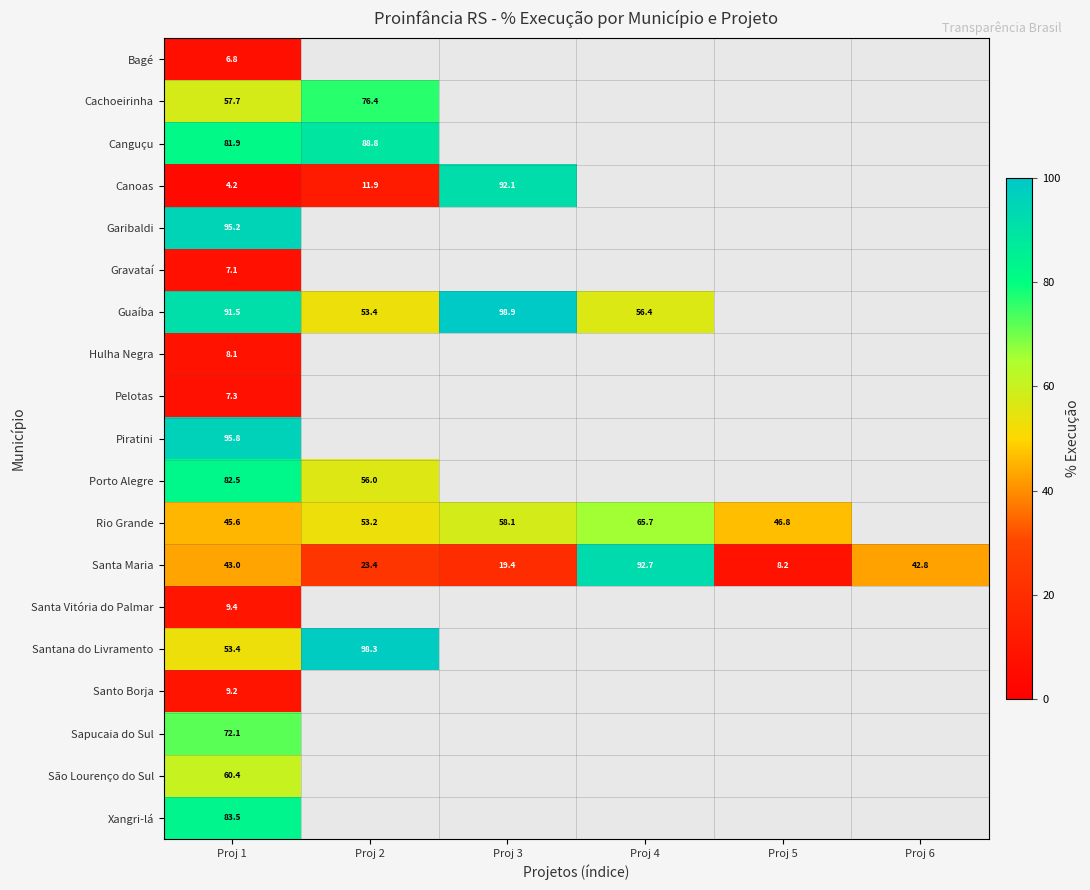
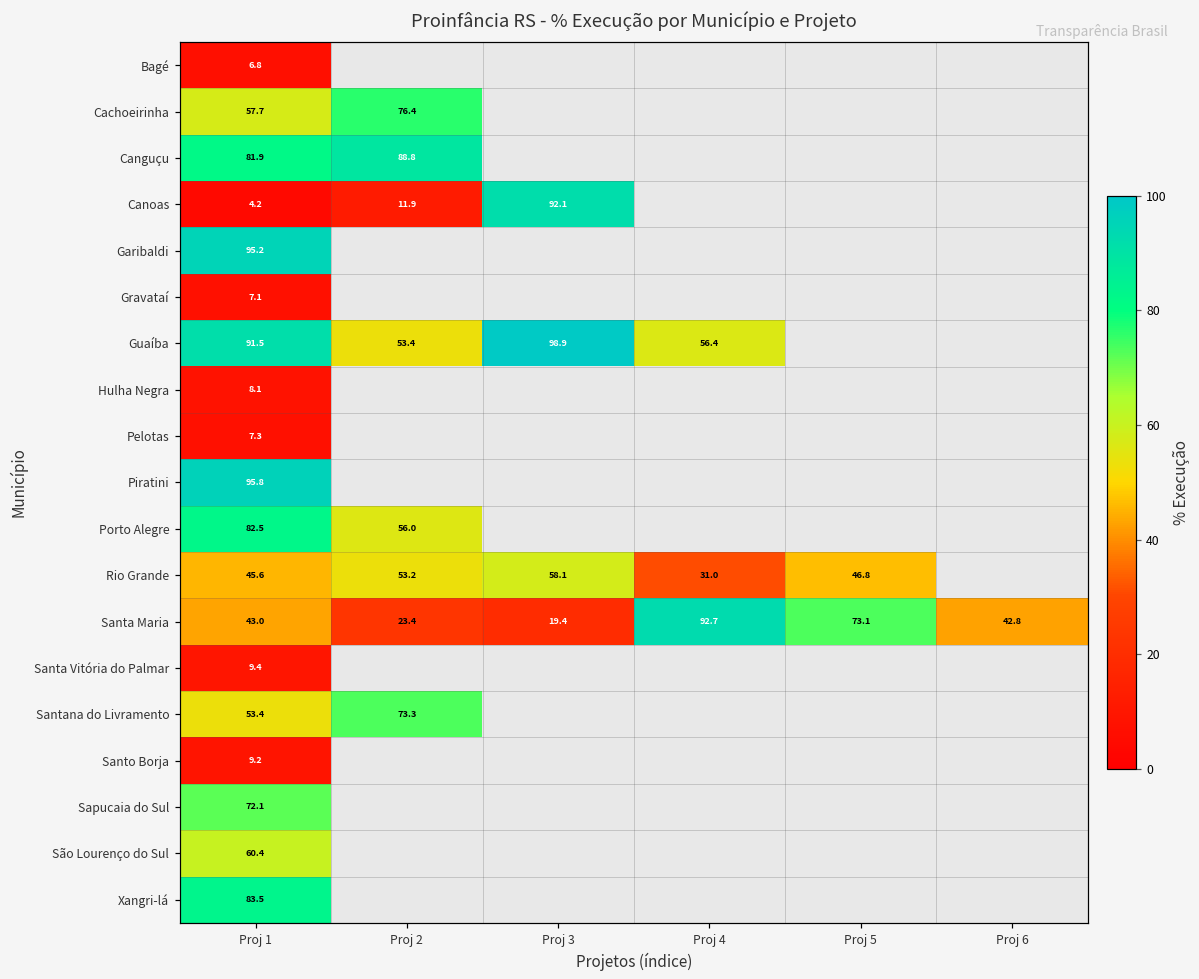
  {
    "Bagé": {
      "Proj 1": 6.8
    },
    "Cachoeirinha": {
      "Proj 1": 57.7,
      "Proj 2": 76.4
    },
    "Canguçu": {
      "Proj 1": 81.9,
      "Proj 2": 88.8
    },
    "Canoas": {
      "Proj 1": 4.2,
      "Proj 2": 11.9,
      "Proj 3": 92.1
    },
    "Garibaldi": {
      "Proj 1": 95.2
    },
    "Gravataí": {
      "Proj 1": 7.1
    },
    "Guaíba": {
      "Proj 1": 91.5,
      "Proj 2": 53.4,
      "Proj 3": 98.9,
      "Proj 4": 56.4
    },
    "Hulha Negra": {
      "Proj 1": 8.1
    },
    "Pelotas": {
      "Proj 1": 7.3
    },
    "Piratini": {
      "Proj 1": 95.8
    },
    "Porto Alegre": {
      "Proj 1": 82.5,
      "Proj 2": 56.0
    },
    "Rio Grande": {
      "Proj 1": 45.6,
      "Proj 2": 53.2,
      "Proj 3": 58.1,
-     "Proj 4": 65.7,
+     "Proj 4": 31.0,
      "Proj 5": 46.8
    },
    "Santa Maria": {
      "Proj 1": 43.0,
      "Proj 2": 23.4,
      "Proj 3": 19.4,
      "Proj 4": 92.7,
-     "Proj 5": 8.2,
+     "Proj 5": 73.1,
      "Proj 6": 42.8
    },
    "Santa Vitória do Palmar": {
      "Proj 1": 9.4
    },
    "Santana do Livramento": {
      "Proj 1": 53.4,
-     "Proj 2": 98.3
+     "Proj 2": 73.3
    },
    "Santo Borja": {
      "Proj 1": 9.2
    },
    "Sapucaia do Sul": {
      "Proj 1": 72.1
    },
    "São Lourenço do Sul": {
      "Proj 1": 60.4
    },
    "Xangri-lá": {
      "Proj 1": 83.5
    }
  }
